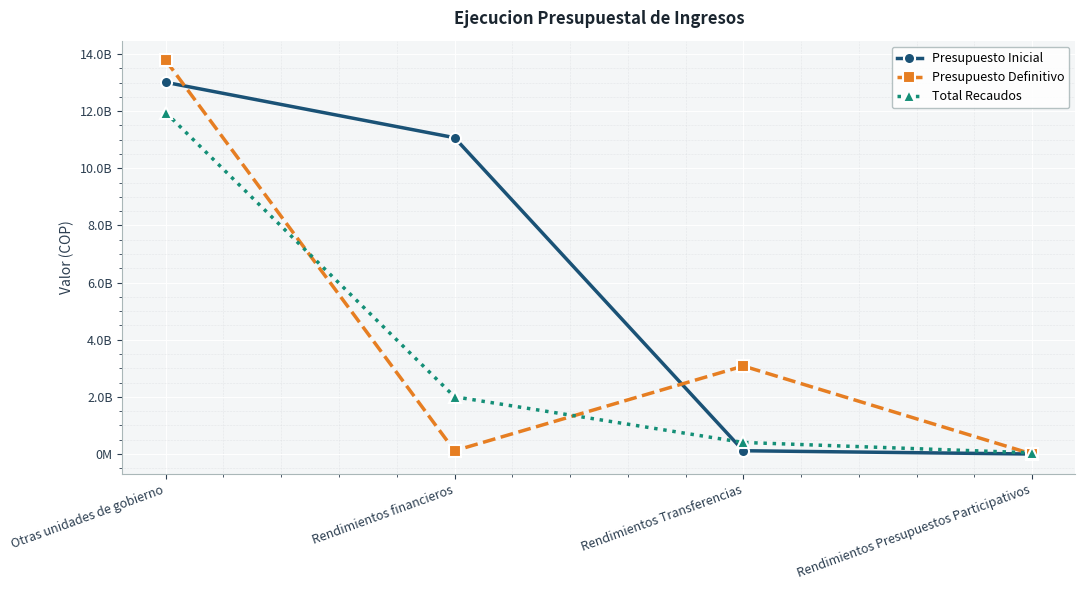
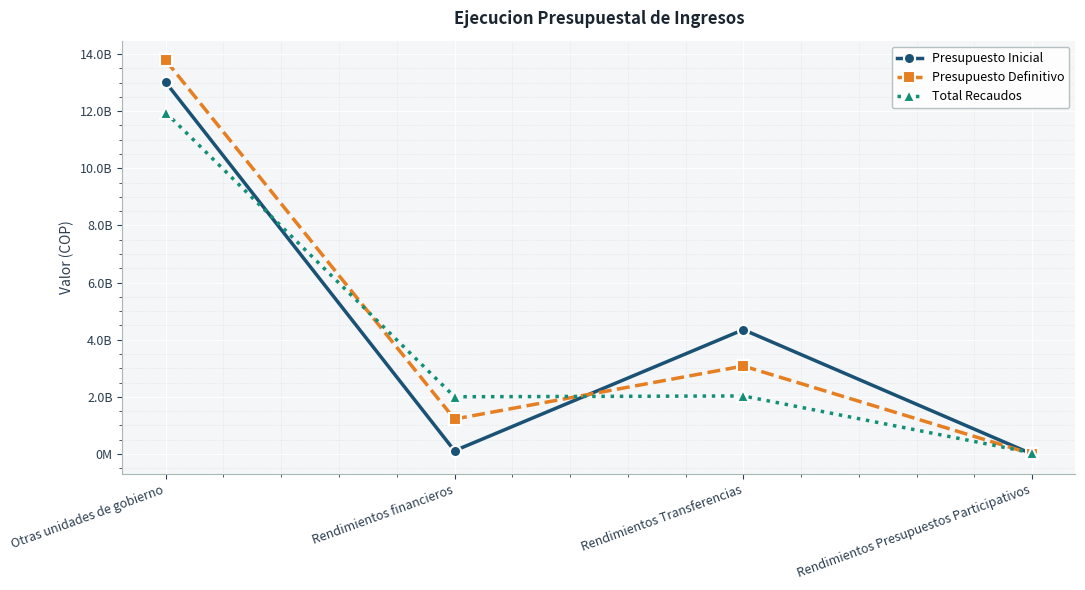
  {
    "Presupuesto Inicial": {
      "Otras unidades de gobierno": 13000000000,
-     "Rendimientos financieros": 11100000000,
-     "Rendimientos Transferencias": 100000000
+     "Rendimientos financieros": 100000000,
+     "Rendimientos Transferencias": 4400000000
    },
    "Presupuesto Definitivo": {
      "Otras unidades de gobierno": 13800000000,
-     "Rendimientos financieros": 100000000,
+     "Rendimientos financieros": 1200000000,
      "Rendimientos Transferencias": 3100000000
    },
    "Total Recaudos": {
      "Otras unidades de gobierno": 12000000000,
      "Rendimientos financieros": 2000000000,
-     "Rendimientos Transferencias": 400000000
+     "Rendimientos Transferencias": 2000000000
    }
  }
